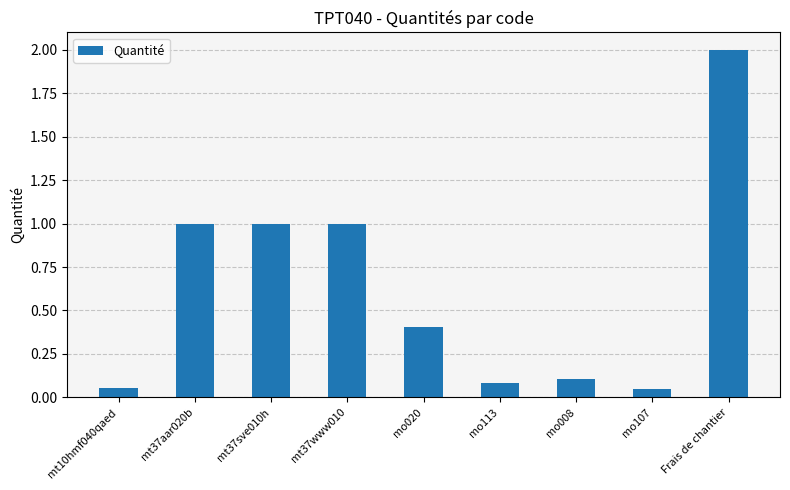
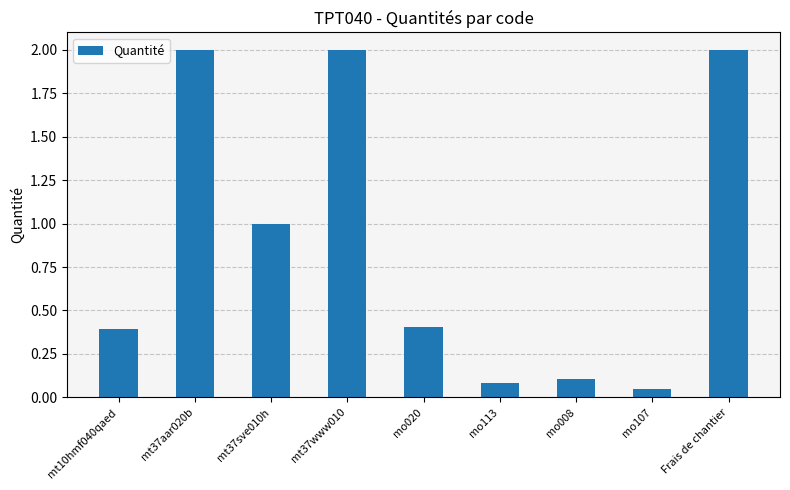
  {
-   "mt10hmf040qaed": 0.05,
-   "mt37aar020b": 1,
+   "mt10hmf040qaed": 0.39,
+   "mt37aar020b": 2,
    "mt37sve010h": 1.00,
-   "mt37www010": 1,
+   "mt37www010": 2,
    "mo020": 0.40,
    "mo113": 0.08,
    "mo008": 0.11,
    "mo107": 0.05,
    "Frais de chantier": 2.00
  }
